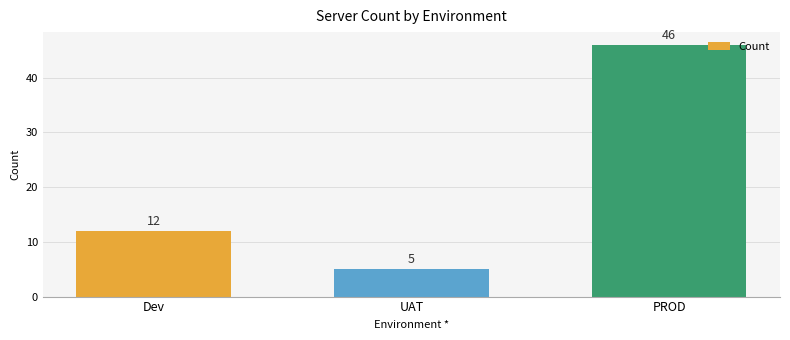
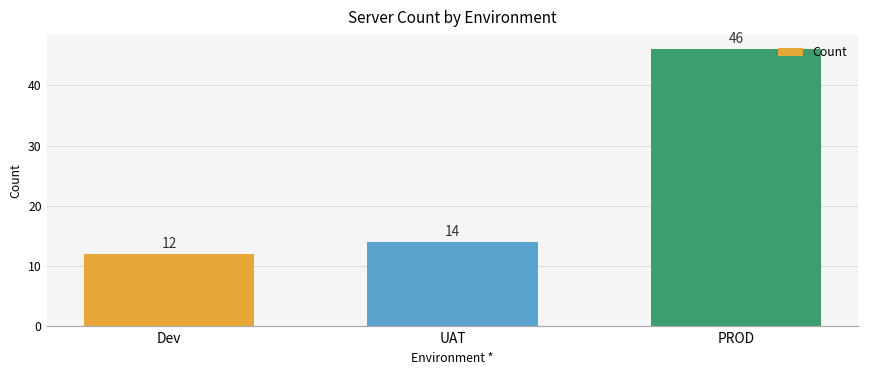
  {
    "Dev": 12,
-   "UAT": 5,
+   "UAT": 14,
    "PROD": 46
  }
